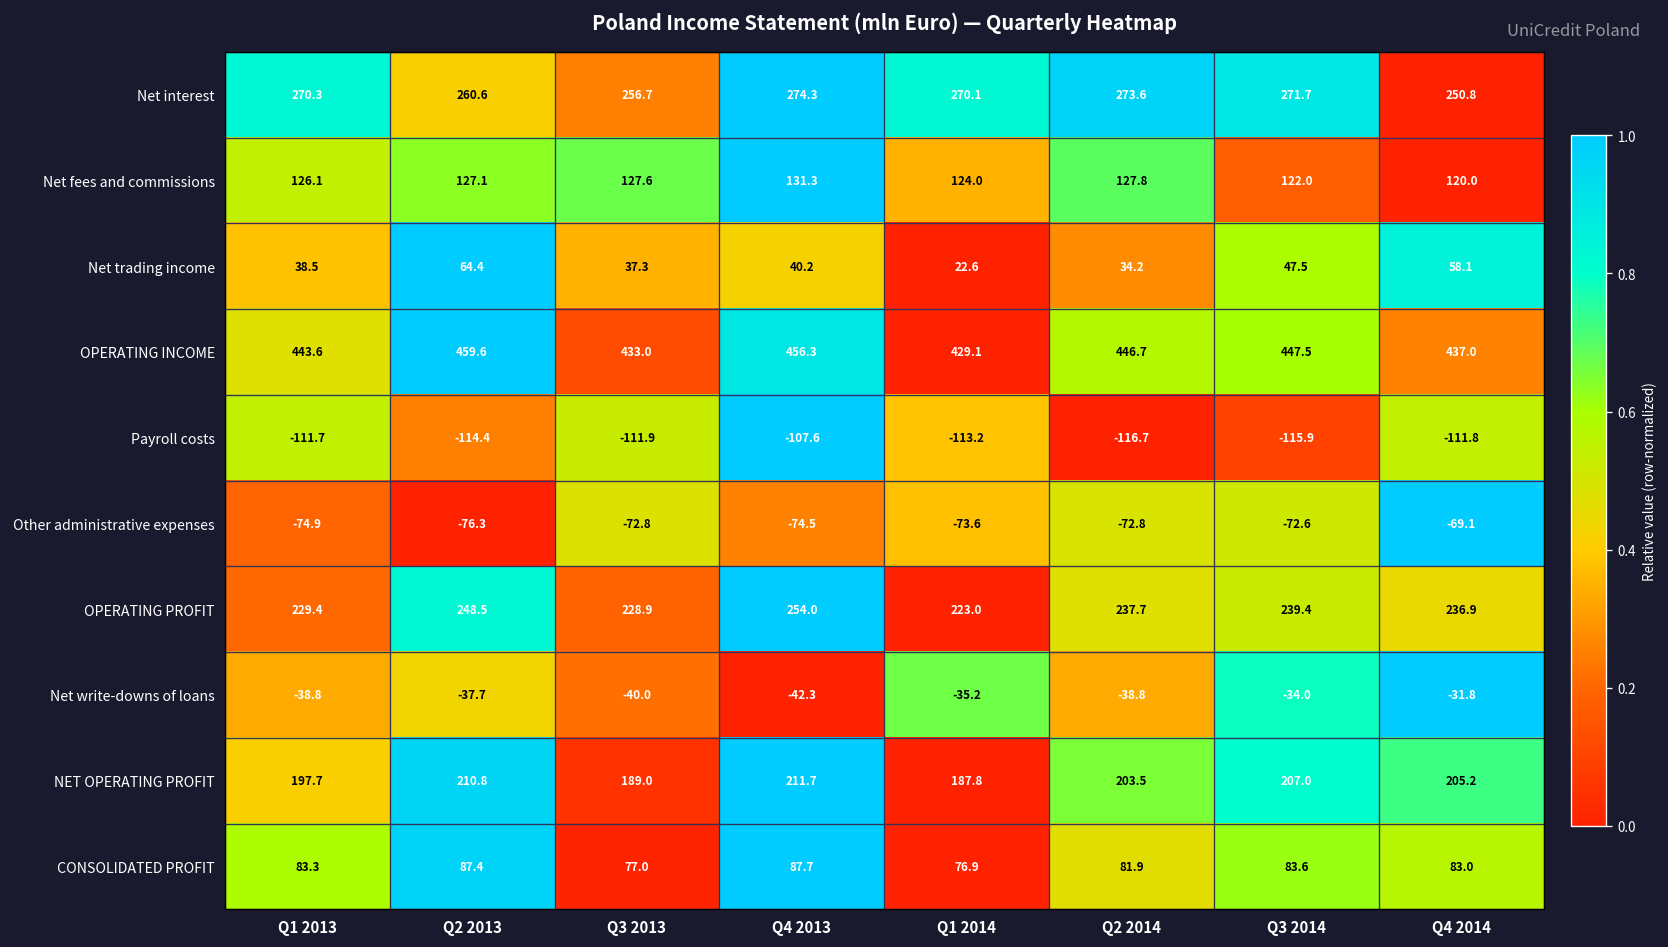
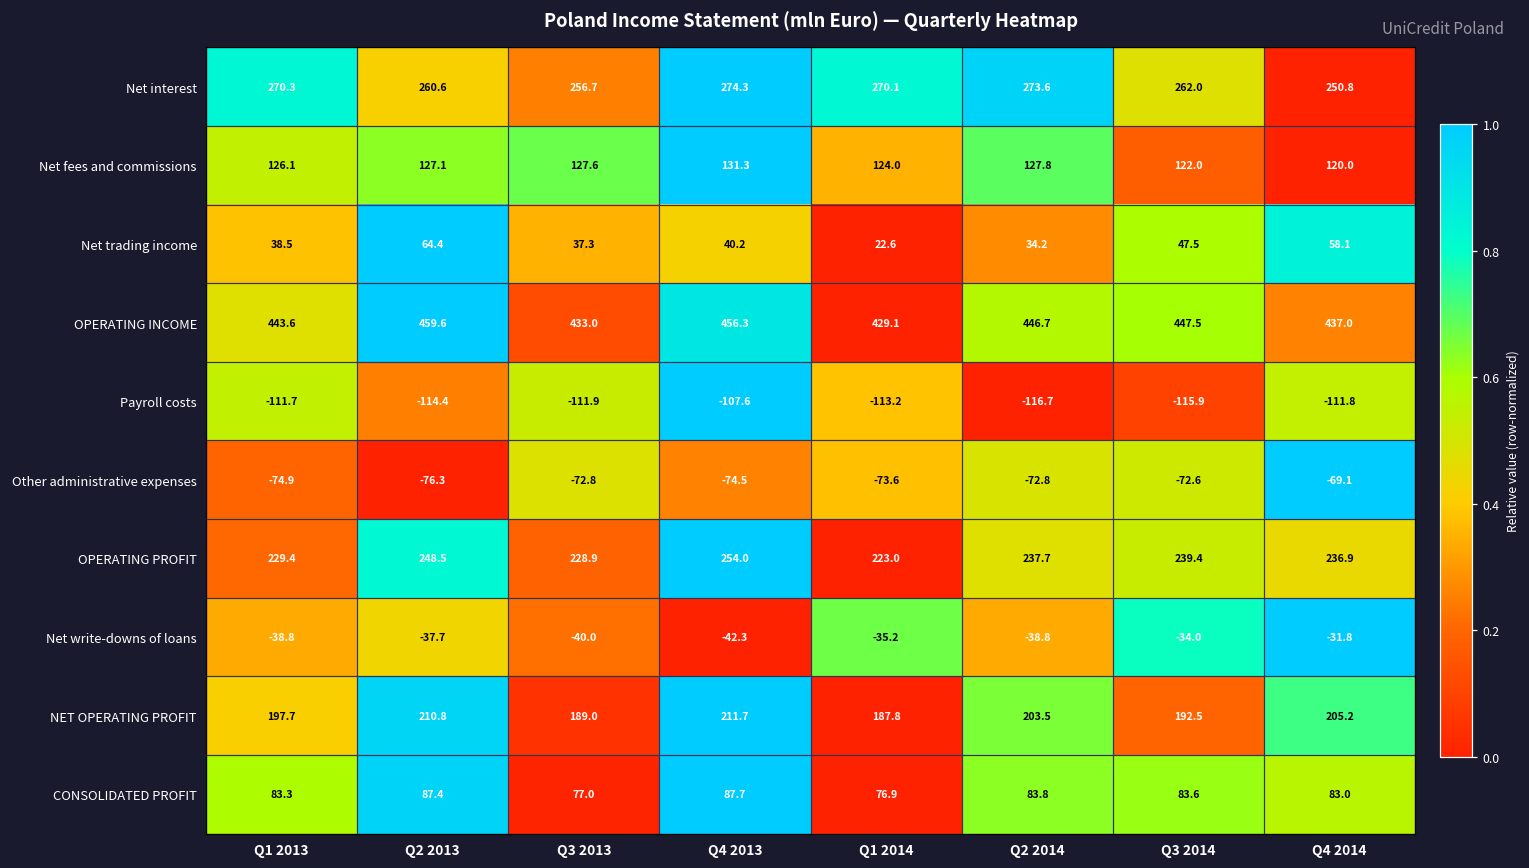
  {
    "Net interest": {
      "Q1 2013": 270.3,
      "Q2 2013": 260.6,
      "Q3 2013": 256.7,
      "Q4 2013": 274.3,
      "Q1 2014": 270.1,
      "Q2 2014": 273.6,
-     "Q3 2014": 271.7,
+     "Q3 2014": 262.0,
      "Q4 2014": 250.8
    },
    "Net fees and commissions": {
      "Q1 2013": 126.1,
      "Q2 2013": 127.1,
      "Q3 2013": 127.6,
      "Q4 2013": 131.3,
      "Q1 2014": 124.0,
      "Q2 2014": 127.8,
      "Q3 2014": 122.0,
      "Q4 2014": 120.0
    },
    "Net trading income": {
      "Q1 2013": 38.5,
      "Q2 2013": 64.4,
      "Q3 2013": 37.3,
      "Q4 2013": 40.2,
      "Q1 2014": 22.6,
      "Q2 2014": 34.2,
      "Q3 2014": 47.5,
      "Q4 2014": 58.1
    },
    "OPERATING INCOME": {
      "Q1 2013": 443.6,
      "Q2 2013": 459.6,
      "Q3 2013": 433.0,
      "Q4 2013": 456.3,
      "Q1 2014": 429.1,
      "Q2 2014": 446.7,
      "Q3 2014": 447.5,
      "Q4 2014": 437.0
    },
    "Payroll costs": {
      "Q1 2013": -111.7,
      "Q2 2013": -114.4,
      "Q3 2013": -111.9,
      "Q4 2013": -107.6,
      "Q1 2014": -113.2,
      "Q2 2014": -116.7,
      "Q3 2014": -115.9,
      "Q4 2014": -111.8
    },
    "Other administrative expenses": {
      "Q1 2013": -74.9,
      "Q2 2013": -76.3,
      "Q3 2013": -72.8,
      "Q4 2013": -74.5,
      "Q1 2014": -73.6,
      "Q2 2014": -72.8,
      "Q3 2014": -72.6,
      "Q4 2014": -69.1
    },
    "OPERATING PROFIT": {
      "Q1 2013": 229.4,
      "Q2 2013": 248.5,
      "Q3 2013": 228.9,
      "Q4 2013": 254.0,
      "Q1 2014": 223.0,
      "Q2 2014": 237.7,
      "Q3 2014": 239.4,
      "Q4 2014": 236.9
    },
    "Net write-downs of loans": {
      "Q1 2013": -38.8,
      "Q2 2013": -37.7,
      "Q3 2013": -40.0,
      "Q4 2013": -42.3,
      "Q1 2014": -35.2,
      "Q2 2014": -38.8,
      "Q3 2014": -34.0,
      "Q4 2014": -31.8
    },
    "NET OPERATING PROFIT": {
      "Q1 2013": 197.7,
      "Q2 2013": 210.8,
      "Q3 2013": 189.0,
      "Q4 2013": 211.7,
      "Q1 2014": 187.8,
      "Q2 2014": 203.5,
-     "Q3 2014": 207.0,
+     "Q3 2014": 192.5,
      "Q4 2014": 205.2
    },
    "CONSOLIDATED PROFIT": {
      "Q1 2013": 83.3,
      "Q2 2013": 87.4,
      "Q3 2013": 77.0,
      "Q4 2013": 87.7,
      "Q1 2014": 76.9,
-     "Q2 2014": 81.9,
+     "Q2 2014": 83.8,
      "Q3 2014": 83.6,
      "Q4 2014": 83.0
    }
  }
